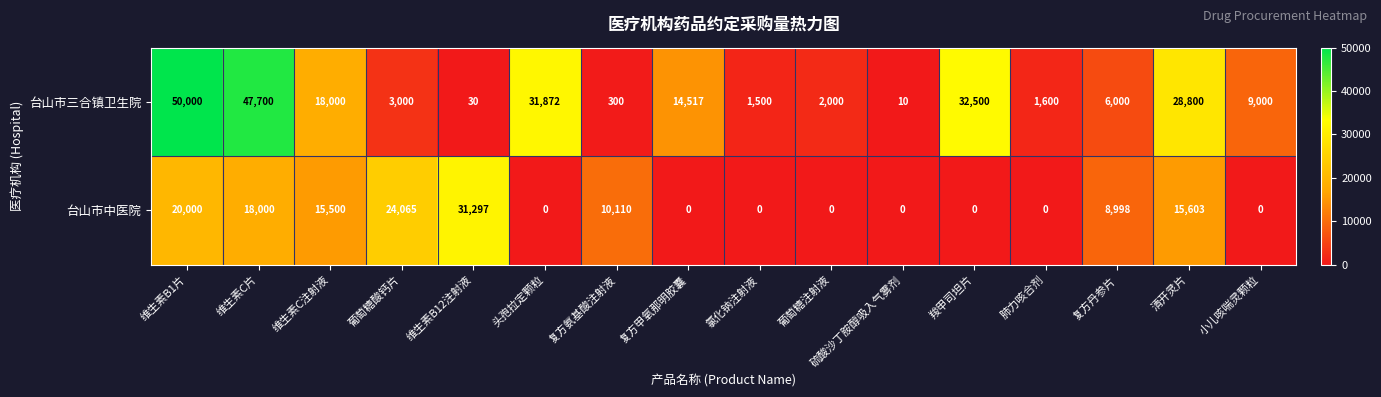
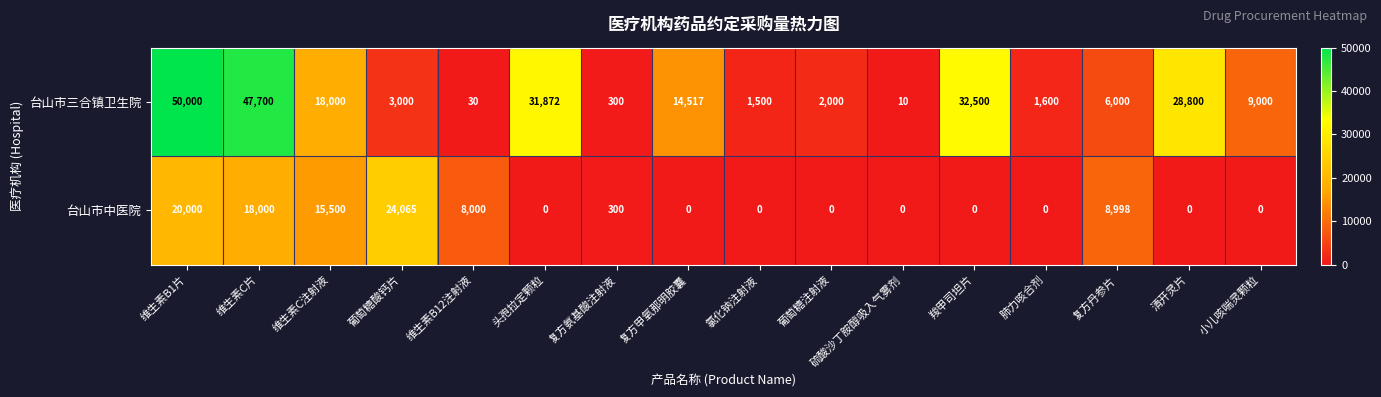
  {
    "台山市三合镇卫生院": {
      "维生素B1片": "50,000",
      "维生素C片": "47,700",
      "维生素C注射液": "18,000",
      "葡萄糖酸钙片": "3,000",
      "维生素B12注射液": "30",
      "头孢拉定颗粒": "31,872",
      "复方氨基酸注射液": "300",
      "复方甲氧那明胶囊": "14,517",
      "氯化钠注射液": "1,500",
      "葡萄糖注射液": "2,000",
      "硫酸沙丁胺醇吸入气雾剂": "10",
      "羧甲司坦片": "32,500",
      "肺力咳合剂": "1,600",
      "复方丹参片": "6,000",
      "清开灵片": "28,800",
      "小儿咳喘灵颗粒": "9,000"
    },
    "台山市中医院": {
      "维生素B1片": "20,000",
      "维生素C片": "18,000",
      "维生素C注射液": "15,500",
      "葡萄糖酸钙片": "24,065",
-     "维生素B12注射液": "31,297",
+     "维生素B12注射液": "8,000",
      "头孢拉定颗粒": "0",
-     "复方氨基酸注射液": "10,110",
+     "复方氨基酸注射液": "300",
      "复方甲氧那明胶囊": "0",
      "氯化钠注射液": "0",
      "葡萄糖注射液": "0",
      "硫酸沙丁胺醇吸入气雾剂": "0",
      "羧甲司坦片": "0",
      "肺力咳合剂": "0",
      "复方丹参片": "8,998",
-     "清开灵片": "15,603",
+     "清开灵片": "0",
      "小儿咳喘灵颗粒": "0"
    }
  }
